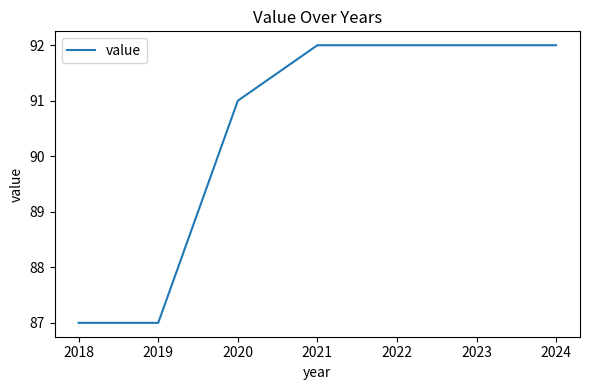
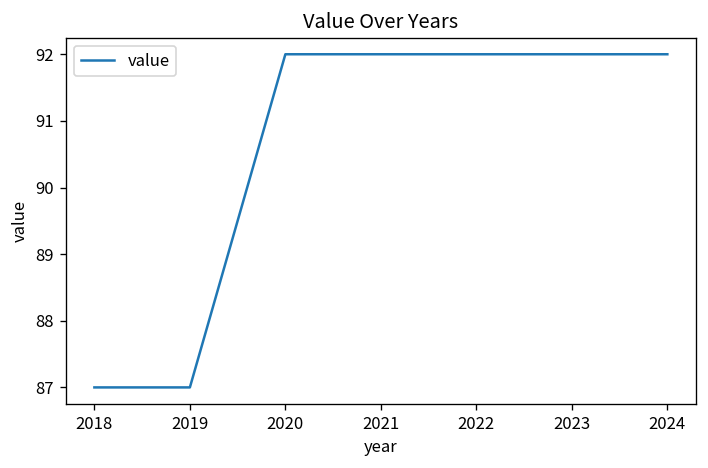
  {
    "2018": 87,
    "2019": 87,
-   "2020": 91,
+   "2020": 92,
    "2021": 92,
    "2022": 92,
    "2023": 92,
    "2024": 92
  }
